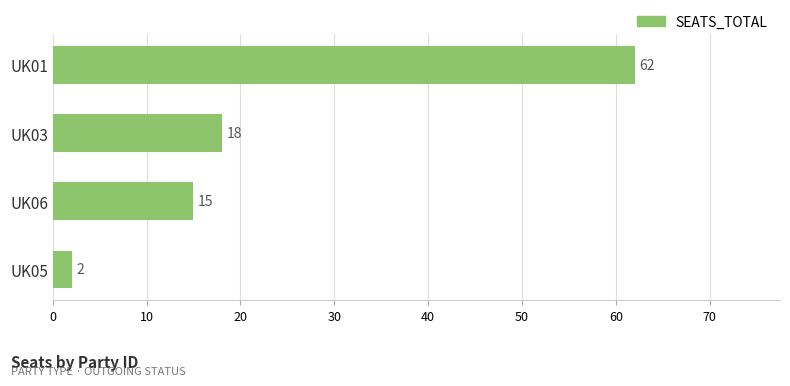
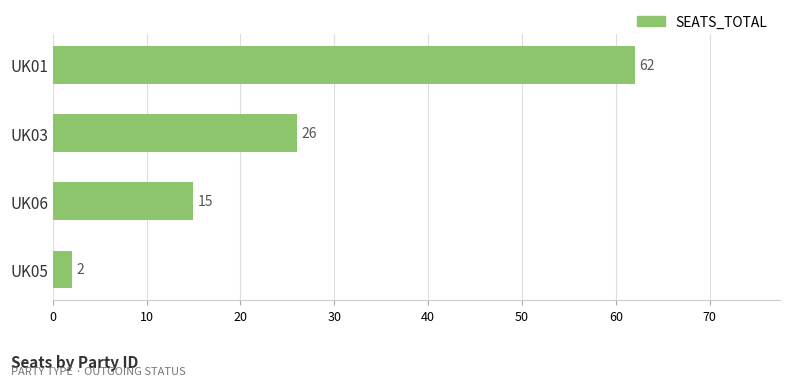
  {
    "UK01": 62,
-   "UK03": 18,
+   "UK03": 26,
    "UK06": 15,
    "UK05": 2
  }
